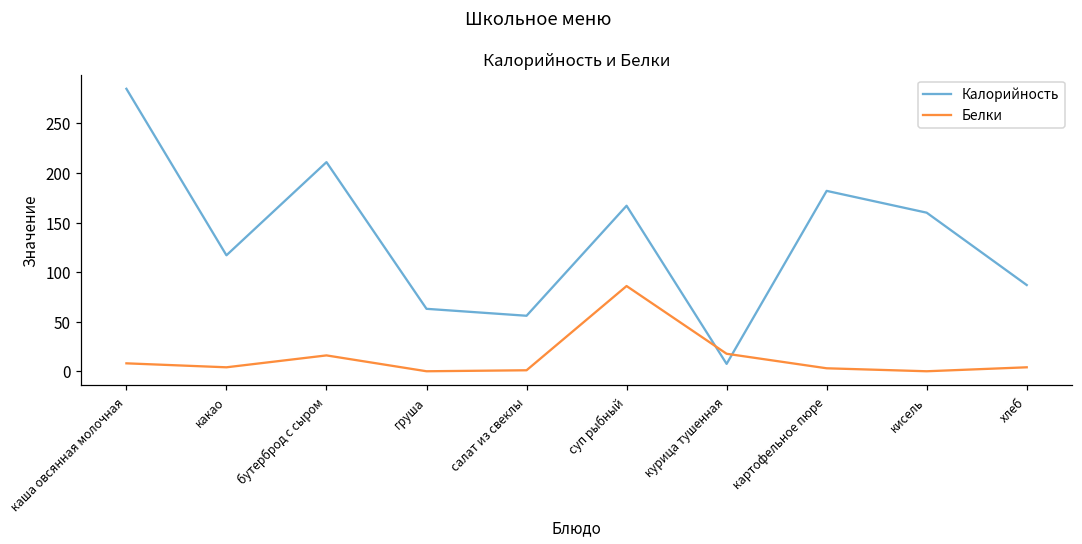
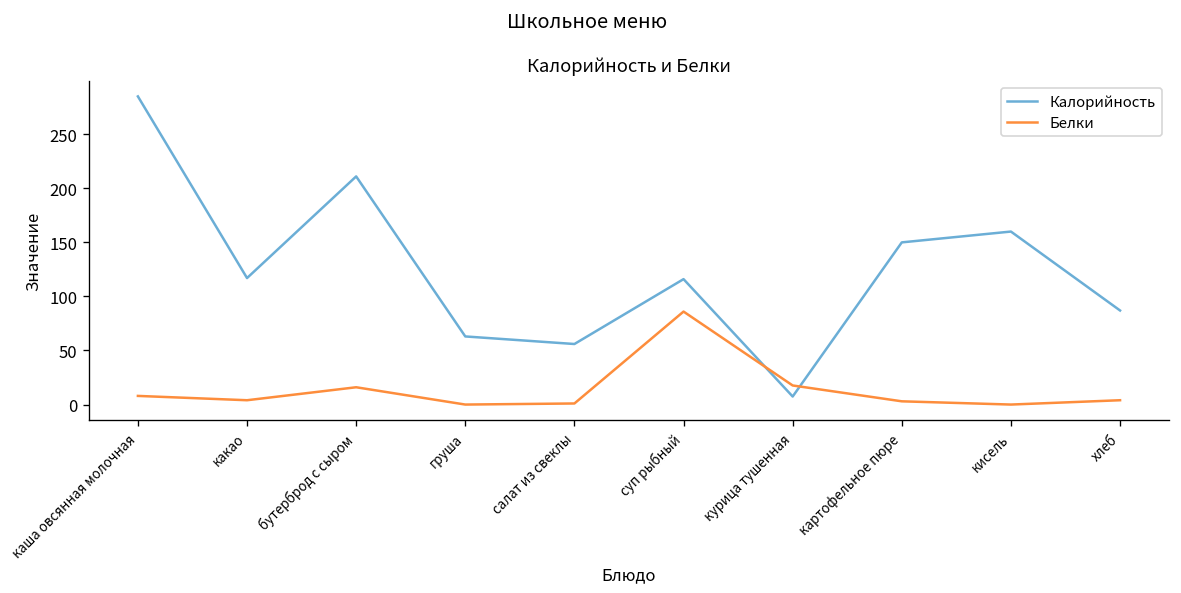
  {
    "Калорийность": {
      "каша овсянная молочная": 290,
      "какао": 120,
      "бутерброд с сыром": 210,
      "груша": 60,
      "салат из свеклы": 60,
-     "суп рыбный": 170,
+     "суп рыбный": 120,
      "курица тушенная": 10,
-     "картофельное пюре": 180,
+     "картофельное пюре": 150,
      "кисель": 160,
      "хлеб": 90
    },
    "Белки": {
      "каша овсянная молочная": 10,
      "какао": 0,
      "бутерброд с сыром": 20,
      "груша": 0,
      "салат из свеклы": 0,
      "суп рыбный": 90,
      "курица тушенная": 20,
      "картофельное пюре": 0,
      "кисель": 0,
      "хлеб": 0
    }
  }
